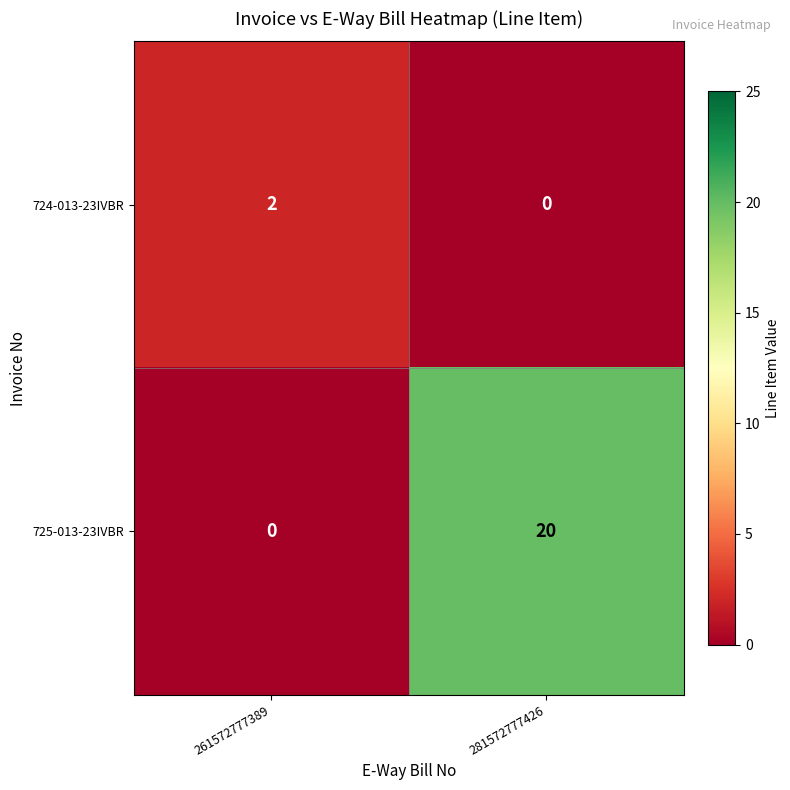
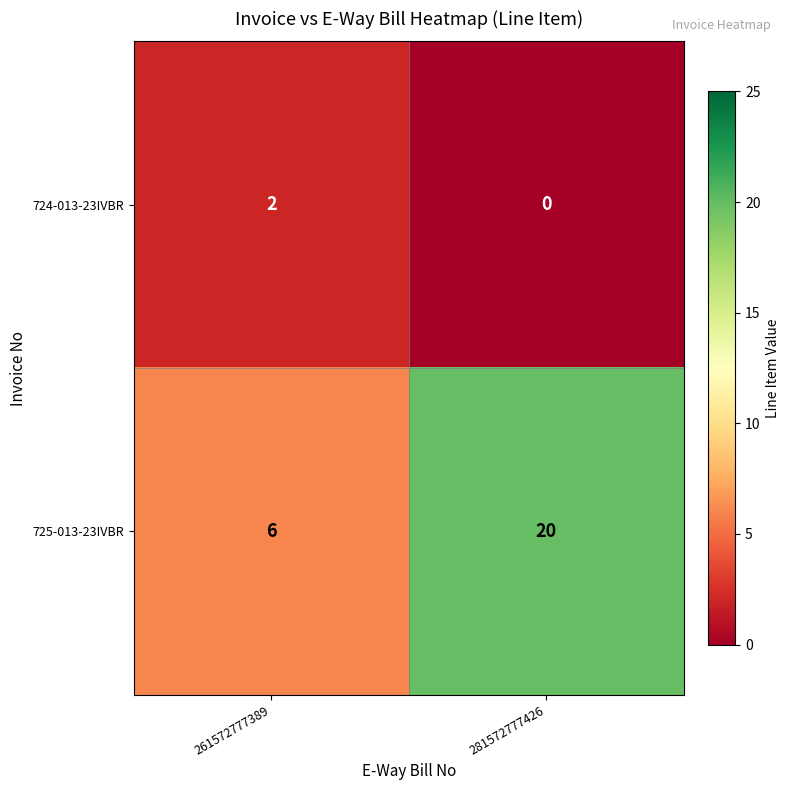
  {
    "724-013-23IVBR": {
      "261572777389": 2,
      "281572777426": 0
    },
    "725-013-23IVBR": {
-     "261572777389": 0,
+     "261572777389": 6,
      "281572777426": 20
    }
  }
